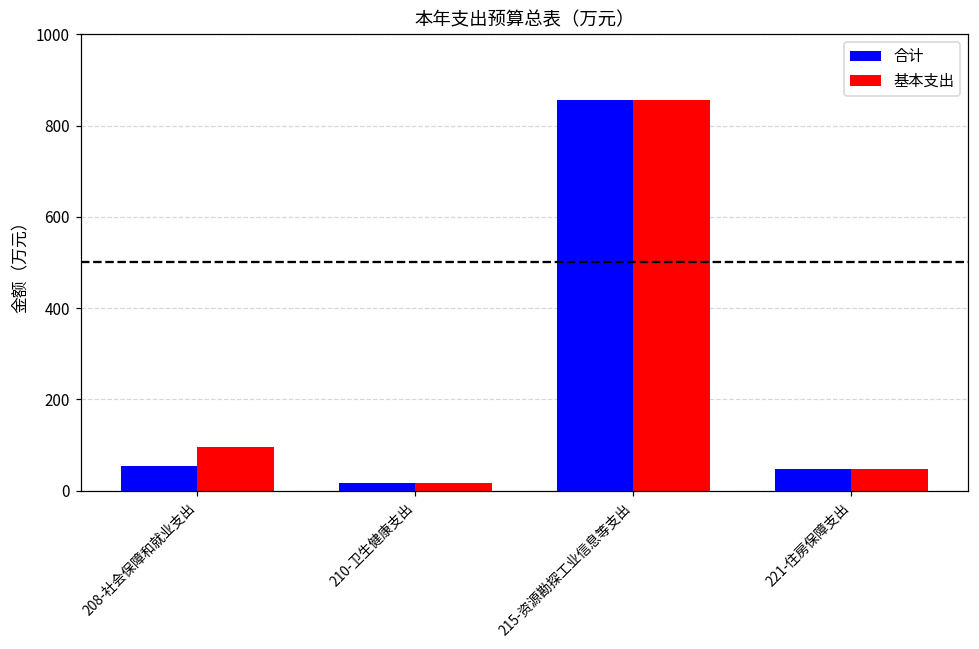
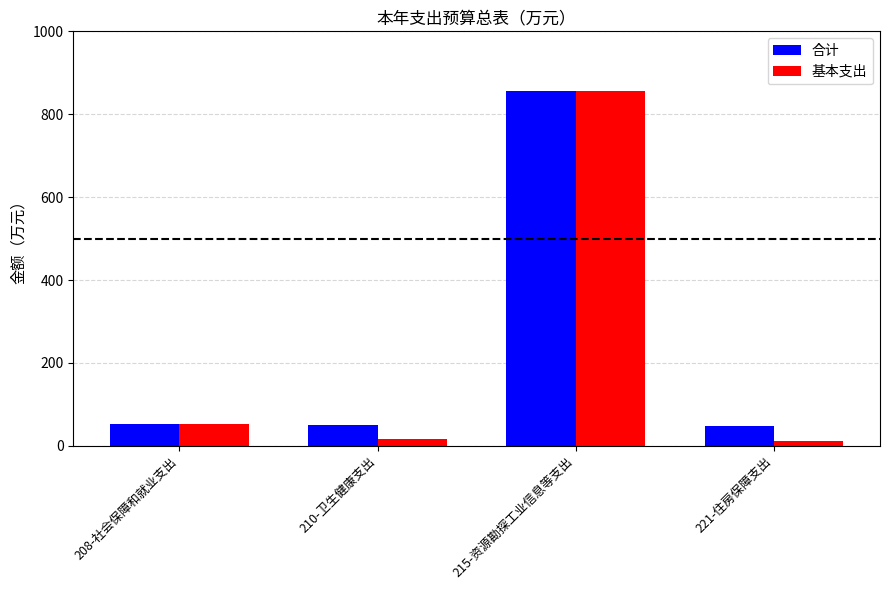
  {
    "合计": {
      "208-社会保障和就业支出": 50,
-     "210-卫生健康支出": 20,
+     "210-卫生健康支出": 50,
      "215-资源勘探工业信息等支出": 860,
      "221-住房保障支出": 50
    },
    "基本支出": {
-     "208-社会保障和就业支出": 100,
+     "208-社会保障和就业支出": 50,
      "210-卫生健康支出": 20,
      "215-资源勘探工业信息等支出": 860,
-     "221-住房保障支出": 50
+     "221-住房保障支出": 10
    }
  }
